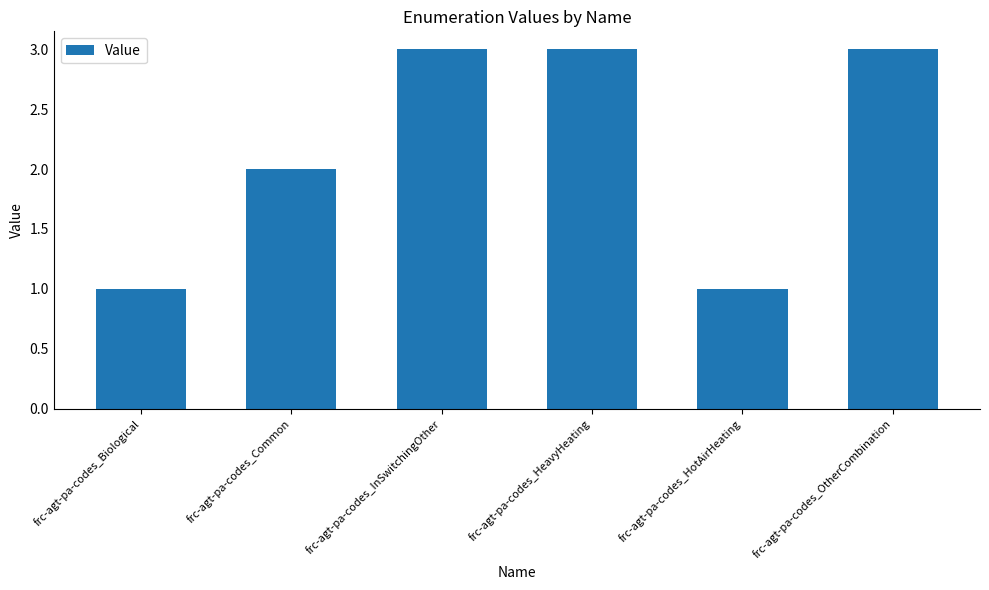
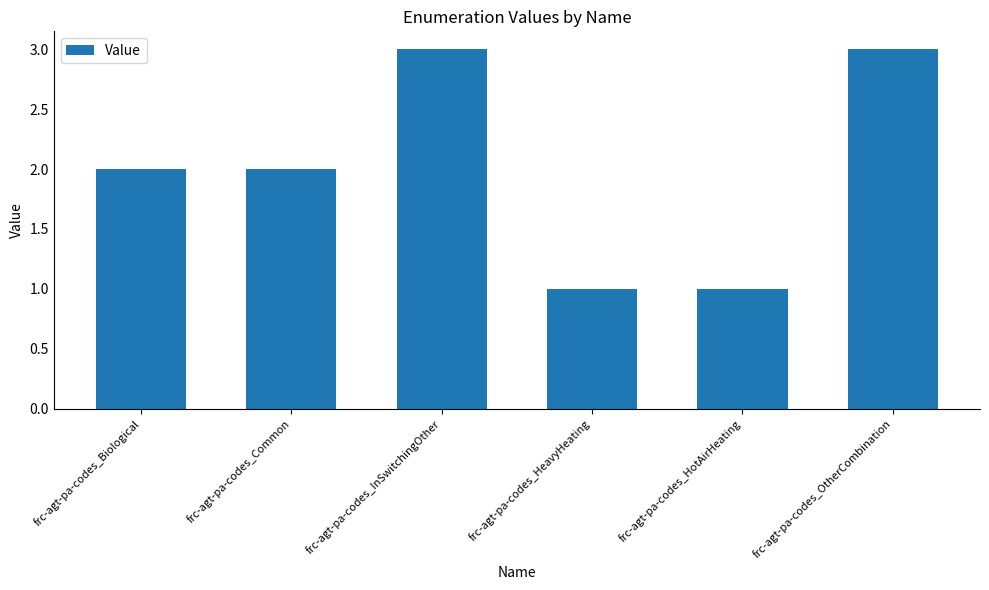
  {
-   "frc-agt-pa-codes_Biological": 1,
+   "frc-agt-pa-codes_Biological": 2,
    "frc-agt-pa-codes_Common": 2,
    "frc-agt-pa-codes_InSwitchingOther": 3,
-   "frc-agt-pa-codes_HeavyHeating": 3,
+   "frc-agt-pa-codes_HeavyHeating": 1,
    "frc-agt-pa-codes_HotAirHeating": 1,
    "frc-agt-pa-codes_OtherCombination": 3
  }
